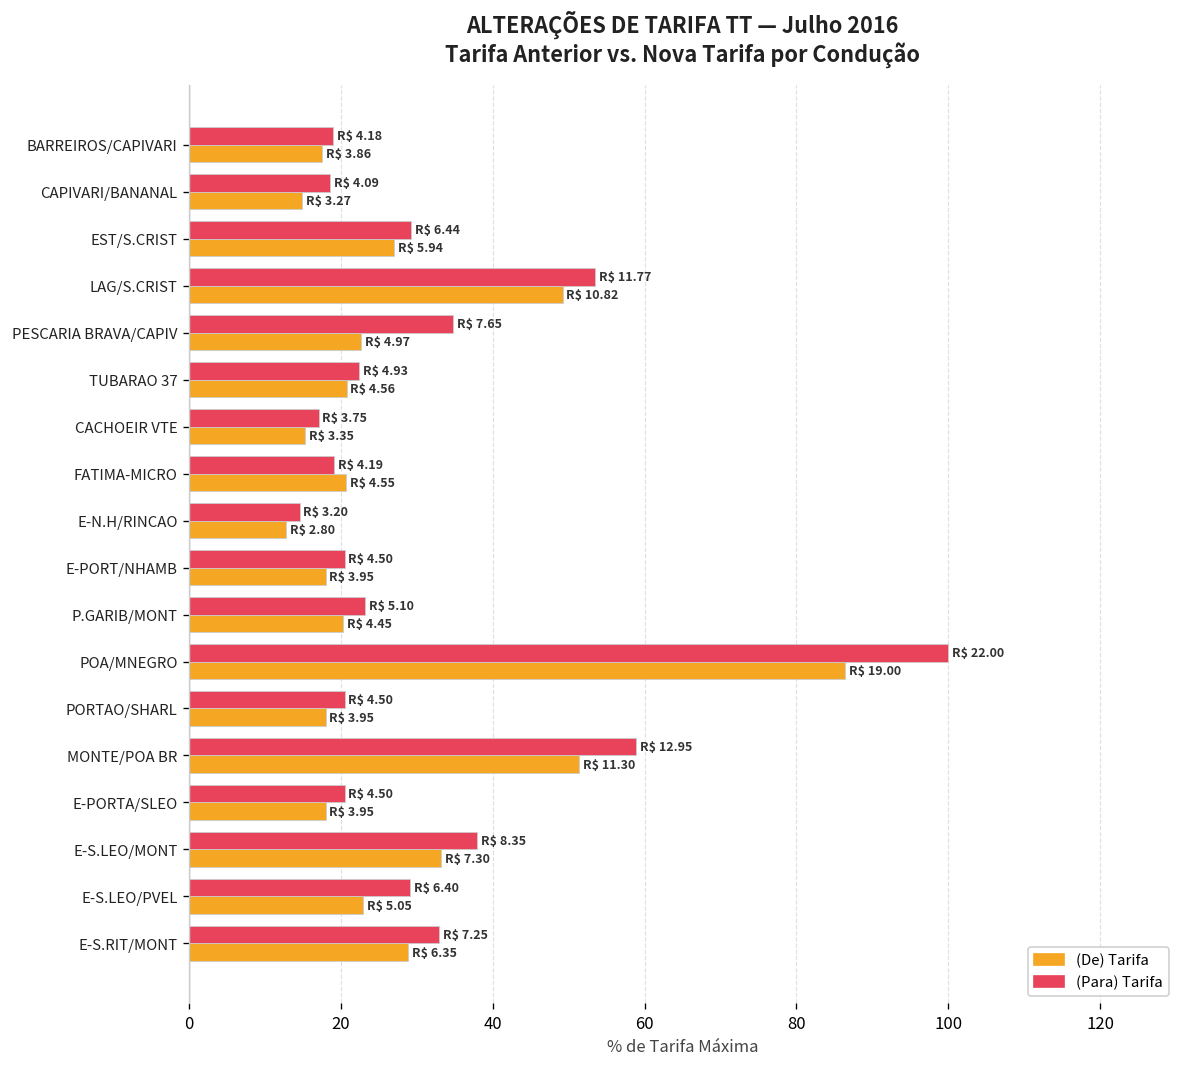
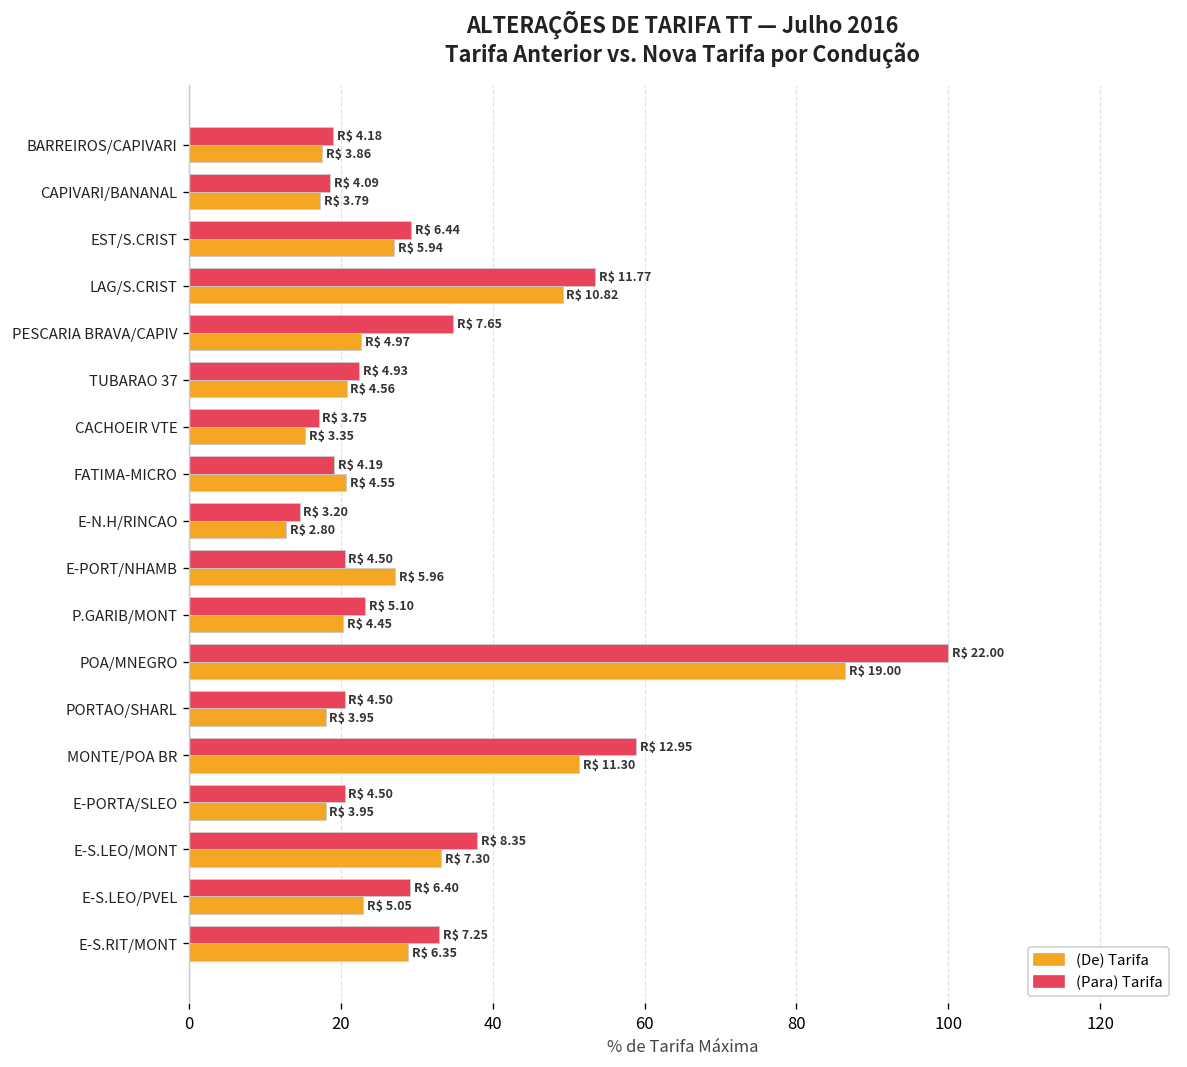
  {
    "(De) Tarifa": {
-     "CAPIVARI/BANANAL": 3.27,
-     "E-PORT/NHAMB": 3.95
+     "CAPIVARI/BANANAL": 3.79,
+     "E-PORT/NHAMB": 5.96
    }
  }
